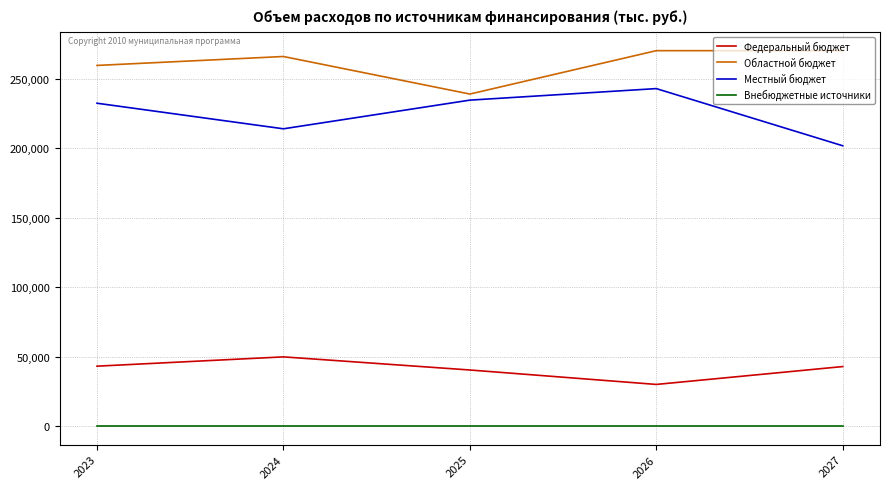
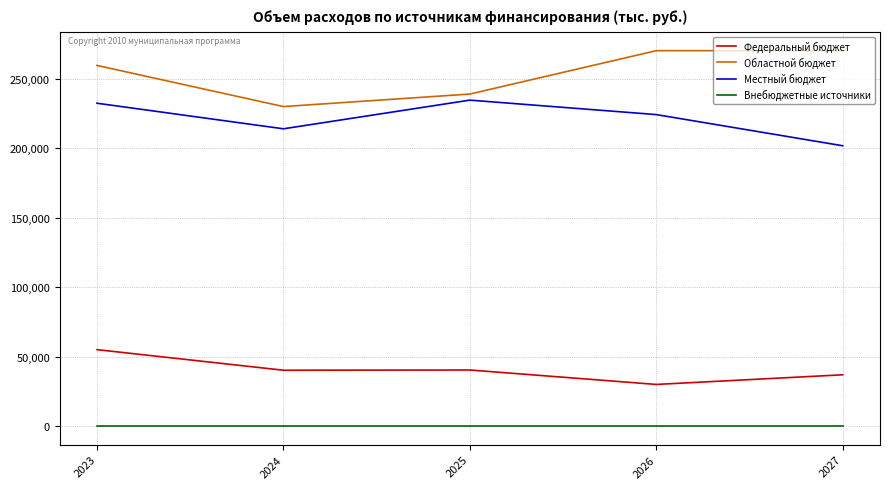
  {
    "Федеральный бюджет": {
-     "2023": "43,000",
-     "2024": "50,000",
+     "2023": "55,000",
+     "2024": "40,000",
      "2025": "40,000",
      "2026": "30,000",
-     "2027": "43,000"
+     "2027": "37,000"
    },
    "Областной бюджет": {
-     "2024": "266,000",
+     "2024": "230,000",
      "2025": "239,000",
      "2026": "270,000"
    },
    "Местный бюджет": {
      "2023": "232,000",
      "2024": "214,000",
      "2025": "235,000",
-     "2026": "243,000",
+     "2026": "224,000",
      "2027": "202,000"
    },
    "Внебюджетные источники": {
      "2023": "0",
      "2024": "0",
      "2025": "0",
      "2026": "0",
      "2027": "0"
    }
  }
